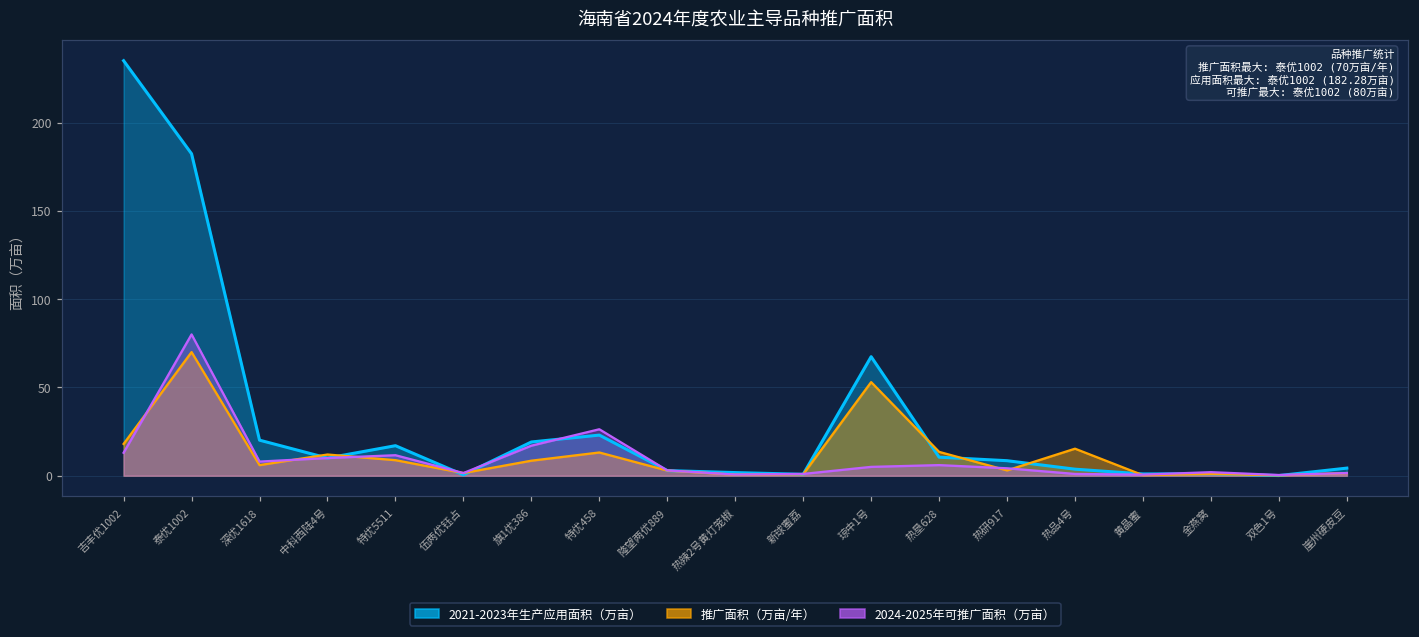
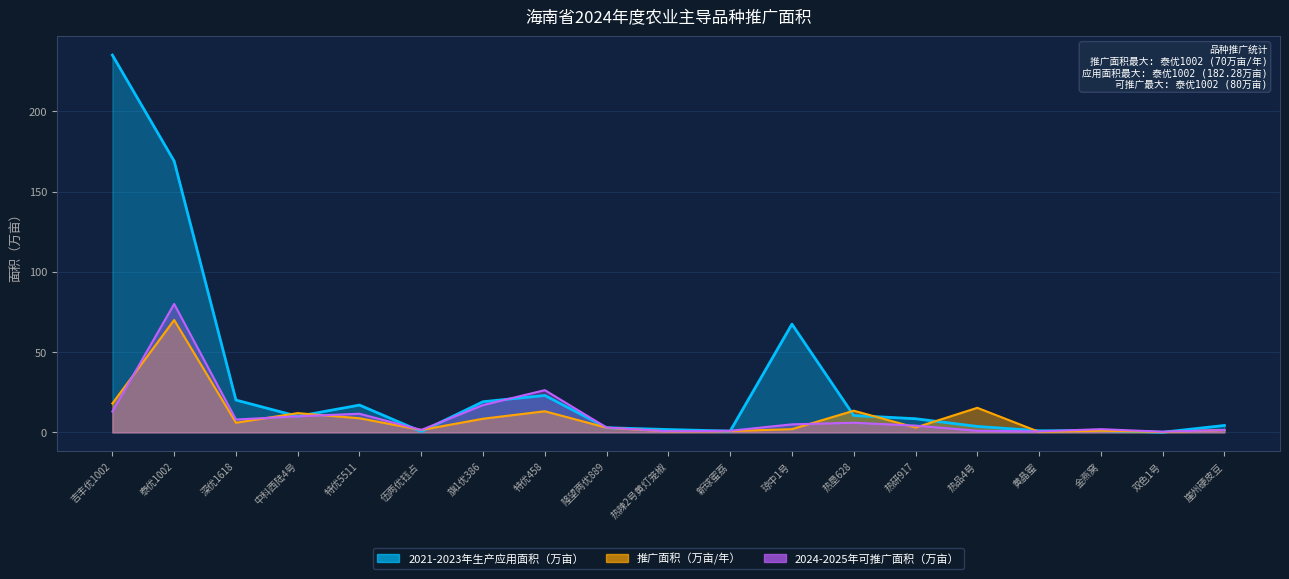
  {
    "2021-2023年生产应用面积（万亩）": {
      "吉丰优1002": 235,
-     "泰优1002": 182,
+     "泰优1002": 169,
      "深优1618": 20,
      "特优5511": 17,
      "旗1优386": 19,
      "特优458": 23,
      "琼中1号": 67,
      "热垦628": 11,
      "热研917": 9,
      "热品4号": 4,
      "崖州硬皮豆": 4
    },
    "推广面积（万亩/年）": {
      "吉丰优1002": 18,
      "泰优1002": 70,
      "深优1618": 6,
      "中科西陆4号": 12,
      "特优5511": 9,
      "旗1优386": 9,
      "特优458": 13,
-     "琼中1号": 53,
+     "琼中1号": 2,
      "热垦628": 14,
      "热品4号": 15
    },
    "2024-2025年可推广面积（万亩）": {
      "吉丰优1002": 13,
      "泰优1002": 80,
      "深优1618": 8,
      "特优5511": 12,
      "旗1优386": 17,
      "特优458": 26,
      "琼中1号": 5,
      "热垦628": 6,
      "热品4号": 1
    }
  }
